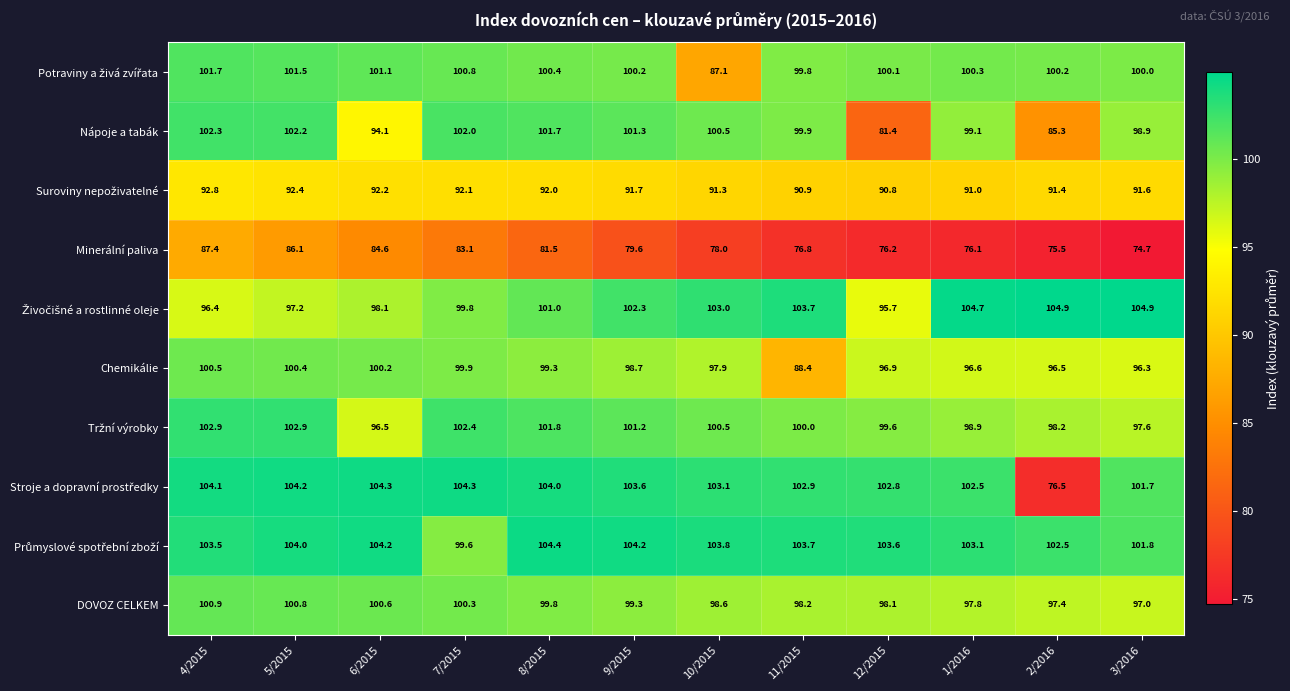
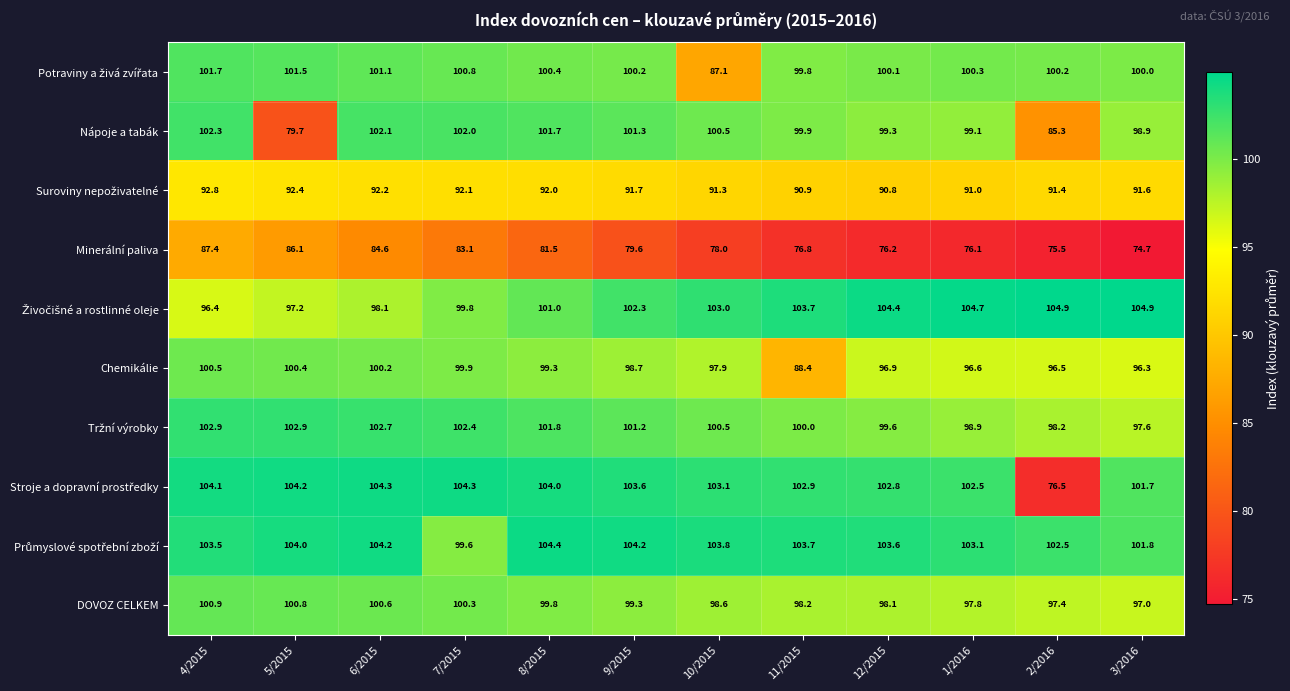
  {
    "Potraviny a živá zvířata": {
      "4/2015": 101.7,
      "5/2015": 101.5,
      "6/2015": 101.1,
      "7/2015": 100.8,
      "8/2015": 100.4,
      "9/2015": 100.2,
      "10/2015": 87.1,
      "11/2015": 99.8,
      "12/2015": 100.1,
      "1/2016": 100.3,
      "2/2016": 100.2,
      "3/2016": 100.0
    },
    "Nápoje a tabák": {
      "4/2015": 102.3,
-     "5/2015": 102.2,
-     "6/2015": 94.1,
+     "5/2015": 79.7,
+     "6/2015": 102.1,
      "7/2015": 102.0,
      "8/2015": 101.7,
      "9/2015": 101.3,
      "10/2015": 100.5,
      "11/2015": 99.9,
-     "12/2015": 81.4,
+     "12/2015": 99.3,
      "1/2016": 99.1,
      "2/2016": 85.3,
      "3/2016": 98.9
    },
    "Suroviny nepoživatelné": {
      "4/2015": 92.8,
      "5/2015": 92.4,
      "6/2015": 92.2,
      "7/2015": 92.1,
      "8/2015": 92.0,
      "9/2015": 91.7,
      "10/2015": 91.3,
      "11/2015": 90.9,
      "12/2015": 90.8,
      "1/2016": 91.0,
      "2/2016": 91.4,
      "3/2016": 91.6
    },
    "Minerální paliva": {
      "4/2015": 87.4,
      "5/2015": 86.1,
      "6/2015": 84.6,
      "7/2015": 83.1,
      "8/2015": 81.5,
      "9/2015": 79.6,
      "10/2015": 78.0,
      "11/2015": 76.8,
      "12/2015": 76.2,
      "1/2016": 76.1,
      "2/2016": 75.5,
      "3/2016": 74.7
    },
    "Živočišné a rostlinné oleje": {
      "4/2015": 96.4,
      "5/2015": 97.2,
      "6/2015": 98.1,
      "7/2015": 99.8,
      "8/2015": 101.0,
      "9/2015": 102.3,
      "10/2015": 103.0,
      "11/2015": 103.7,
-     "12/2015": 95.7,
+     "12/2015": 104.4,
      "1/2016": 104.7,
      "2/2016": 104.9,
      "3/2016": 104.9
    },
    "Chemikálie": {
      "4/2015": 100.5,
      "5/2015": 100.4,
      "6/2015": 100.2,
      "7/2015": 99.9,
      "8/2015": 99.3,
      "9/2015": 98.7,
      "10/2015": 97.9,
      "11/2015": 88.4,
      "12/2015": 96.9,
      "1/2016": 96.6,
      "2/2016": 96.5,
      "3/2016": 96.3
    },
    "Tržní výrobky": {
      "4/2015": 102.9,
      "5/2015": 102.9,
-     "6/2015": 96.5,
+     "6/2015": 102.7,
      "7/2015": 102.4,
      "8/2015": 101.8,
      "9/2015": 101.2,
      "10/2015": 100.5,
      "11/2015": 100.0,
      "12/2015": 99.6,
      "1/2016": 98.9,
      "2/2016": 98.2,
      "3/2016": 97.6
    },
    "Stroje a dopravní prostředky": {
      "4/2015": 104.1,
      "5/2015": 104.2,
      "6/2015": 104.3,
      "7/2015": 104.3,
      "8/2015": 104.0,
      "9/2015": 103.6,
      "10/2015": 103.1,
      "11/2015": 102.9,
      "12/2015": 102.8,
      "1/2016": 102.5,
      "2/2016": 76.5,
      "3/2016": 101.7
    },
    "Průmyslové spotřební zboží": {
      "4/2015": 103.5,
      "5/2015": 104.0,
      "6/2015": 104.2,
      "7/2015": 99.6,
      "8/2015": 104.4,
      "9/2015": 104.2,
      "10/2015": 103.8,
      "11/2015": 103.7,
      "12/2015": 103.6,
      "1/2016": 103.1,
      "2/2016": 102.5,
      "3/2016": 101.8
    },
    "DOVOZ CELKEM": {
      "4/2015": 100.9,
      "5/2015": 100.8,
      "6/2015": 100.6,
      "7/2015": 100.3,
      "8/2015": 99.8,
      "9/2015": 99.3,
      "10/2015": 98.6,
      "11/2015": 98.2,
      "12/2015": 98.1,
      "1/2016": 97.8,
      "2/2016": 97.4,
      "3/2016": 97.0
    }
  }
